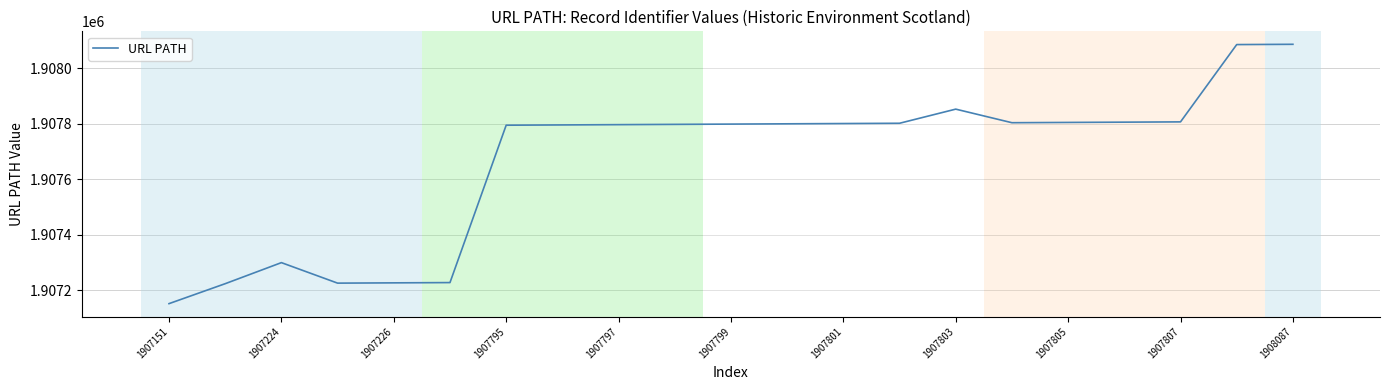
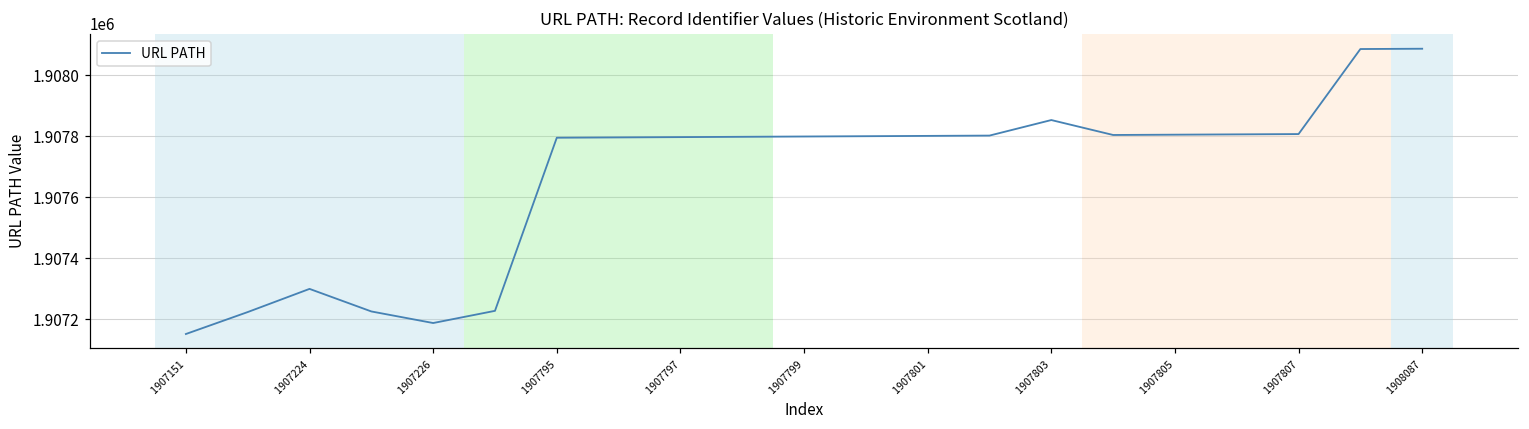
  {
    "1907151": 1907150,
    "1907224": 1907300,
-   "1907226": 1907230,
+   "1907226": 1907190,
    "1907795": 1907800,
    "1907797": 1907800,
    "1907799": 1907800,
    "1907801": 1907800,
    "1907803": 1907850,
    "1907805": 1907810,
    "1907807": 1907810,
    "1908087": 1908090
  }
